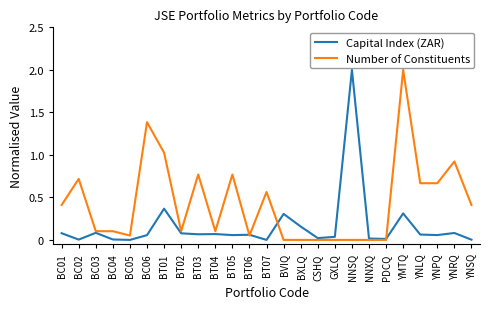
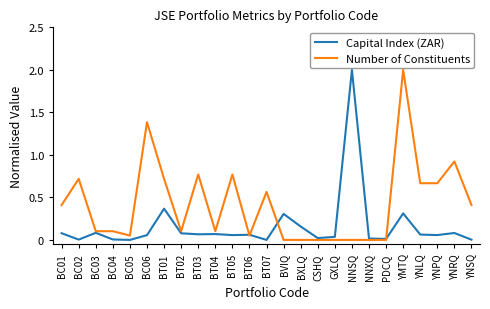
  {
    "Capital Index (ZAR)": {
      "BC01": 0.1,
      "BC02": 0.0,
      "BC04": 0.0,
      "BC05": 0.0,
      "BC06": 0.1,
      "BT01": 0.4,
      "BT03": 0.1,
      "BT04": 0.1,
      "BT05": 0.1,
      "BT07": 0.0,
      "BVIQ": 0.3,
      "BXLQ": 0.2,
      "GXLQ": 0.0,
      "NNSQ": 2.0,
      "YMTQ": 0.3,
      "YNLQ": 0.1,
      "YNPQ": 0.1,
      "YNRQ": 0.1,
      "YNSQ": 0.0
    },
    "Number of Constituents": {
      "BC01": 0.4,
      "BC02": 0.7,
      "BC04": 0.1,
      "BC05": 0.1,
      "BC06": 1.4,
-     "BT01": 1.0,
+     "BT01": 0.7,
      "BT03": 0.8,
      "BT04": 0.1,
      "BT05": 0.8,
      "BT07": 0.6,
      "BVIQ": 0.0,
      "BXLQ": 0.0,
      "GXLQ": 0.0,
      "NNSQ": 0.0,
      "YMTQ": 2.0,
      "YNLQ": 0.7,
      "YNPQ": 0.7,
      "YNRQ": 0.9,
      "YNSQ": 0.4
    }
  }
